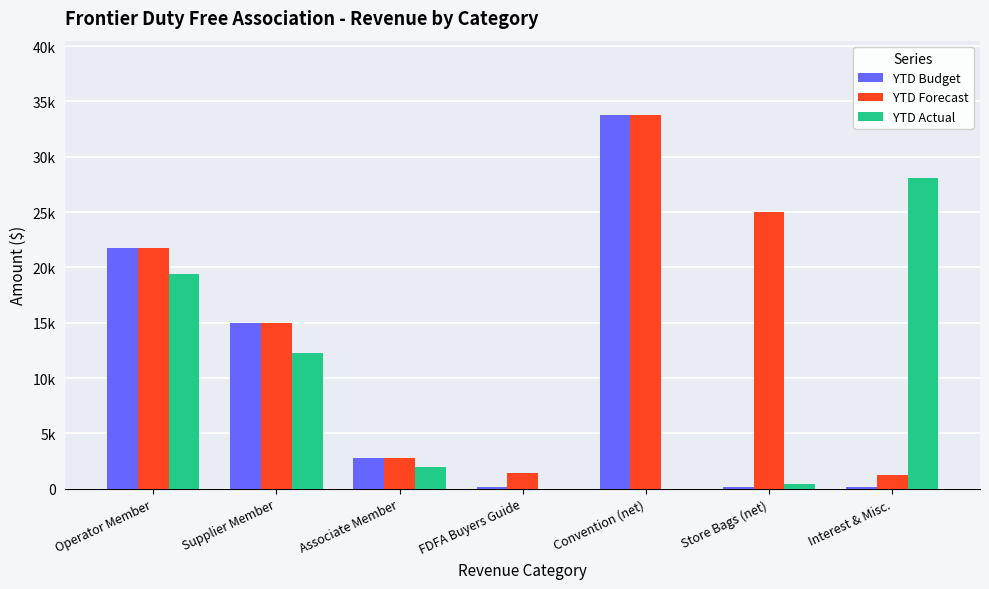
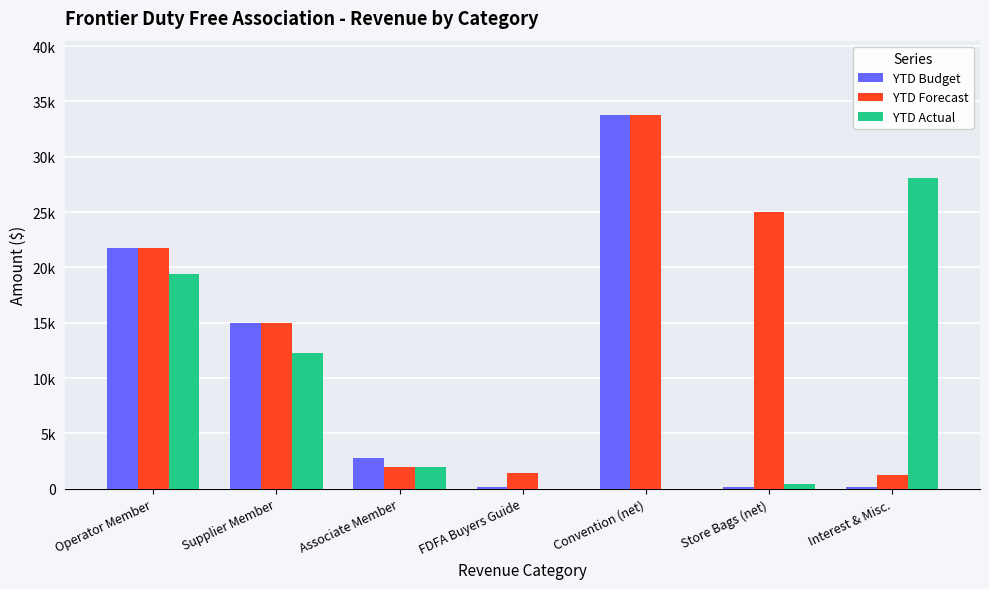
  {
    "YTD Budget": {
      "Operator Member": 21700,
      "Supplier Member": 15000,
      "Associate Member": 2800,
      "Convention (net)": 33800
    },
    "YTD Forecast": {
      "Operator Member": 21700,
      "Supplier Member": 15000,
-     "Associate Member": 2800,
+     "Associate Member": 1900,
      "FDFA Buyers Guide": 1400,
      "Convention (net)": 33800,
      "Store Bags (net)": 25000,
      "Interest & Misc.": 1200
    },
    "YTD Actual": {
      "Operator Member": 19400,
      "Supplier Member": 12200,
      "Associate Member": 2000,
      "FDFA Buyers Guide": 0,
      "Convention (net)": 0,
      "Store Bags (net)": 400,
      "Interest & Misc.": 28100
    }
  }
